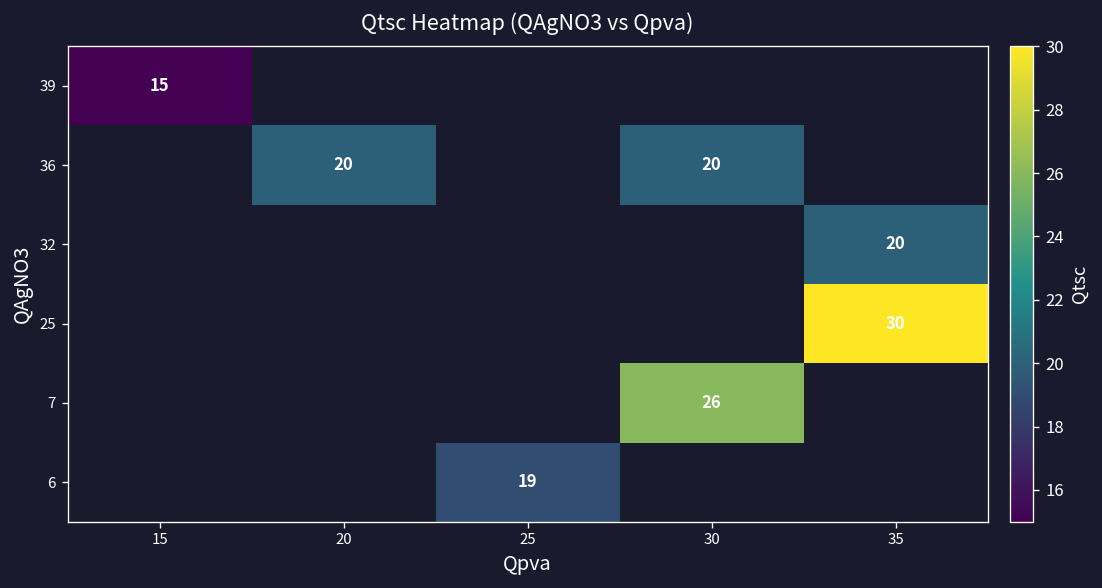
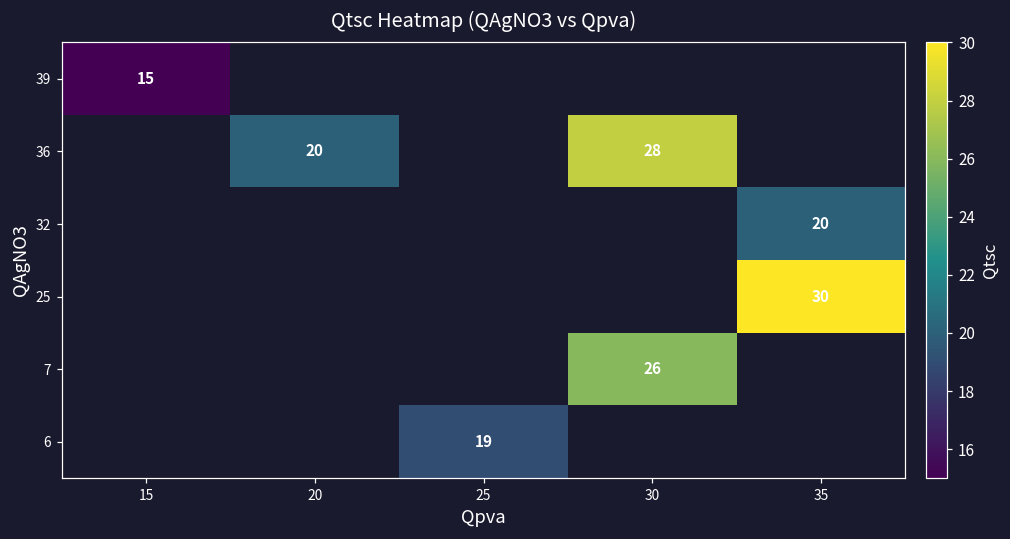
  {
    "39": {
      "15": 15
    },
    "36": {
      "20": 20,
-     "30": 20
+     "30": 28
    },
    "32": {
      "35": 20
    },
    "25": {
      "35": 30
    },
    "7": {
      "30": 26
    },
    "6": {
      "25": 19
    }
  }
